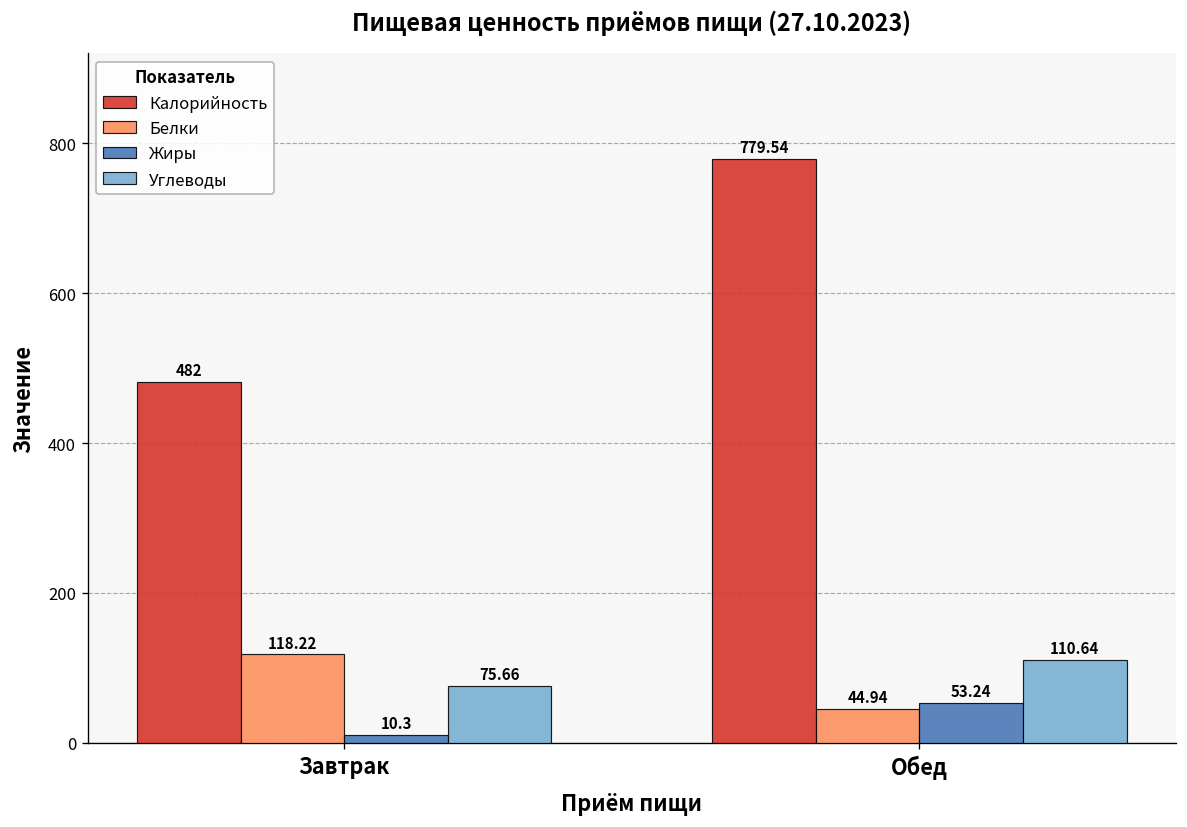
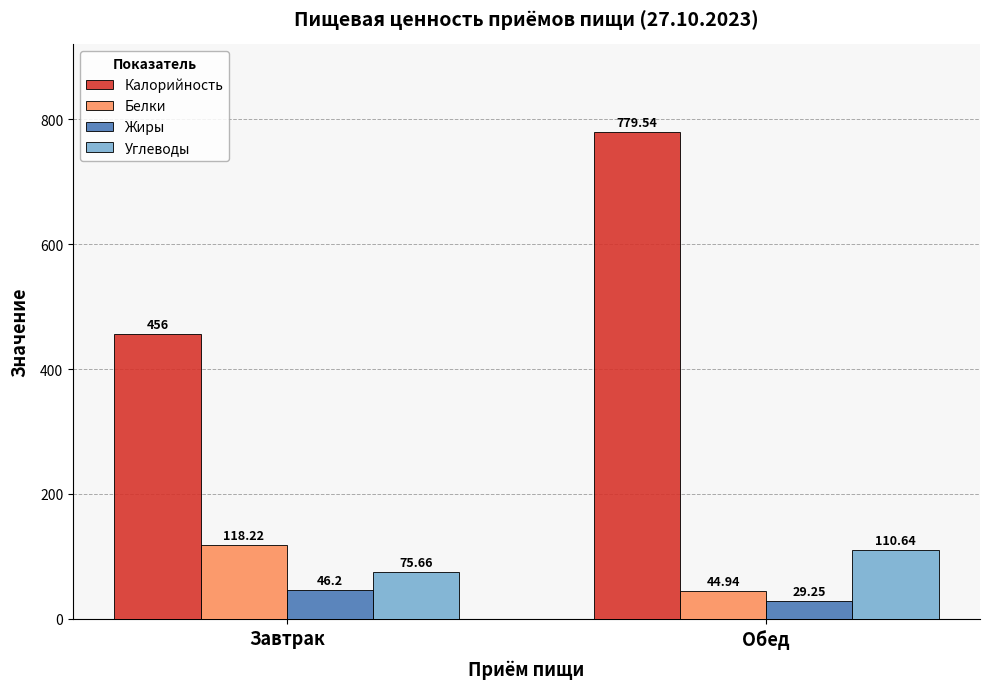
  {
    "Калорийность": {
-     "Завтрак": 482,
+     "Завтрак": 456,
      "Обед": 779.54
    },
    "Белки": {
      "Завтрак": 118.22,
      "Обед": 44.94
    },
    "Жиры": {
-     "Завтрак": 10.3,
-     "Обед": 53.24
+     "Завтрак": 46.2,
+     "Обед": 29.25
    },
    "Углеводы": {
      "Завтрак": 75.66,
      "Обед": 110.64
    }
  }
